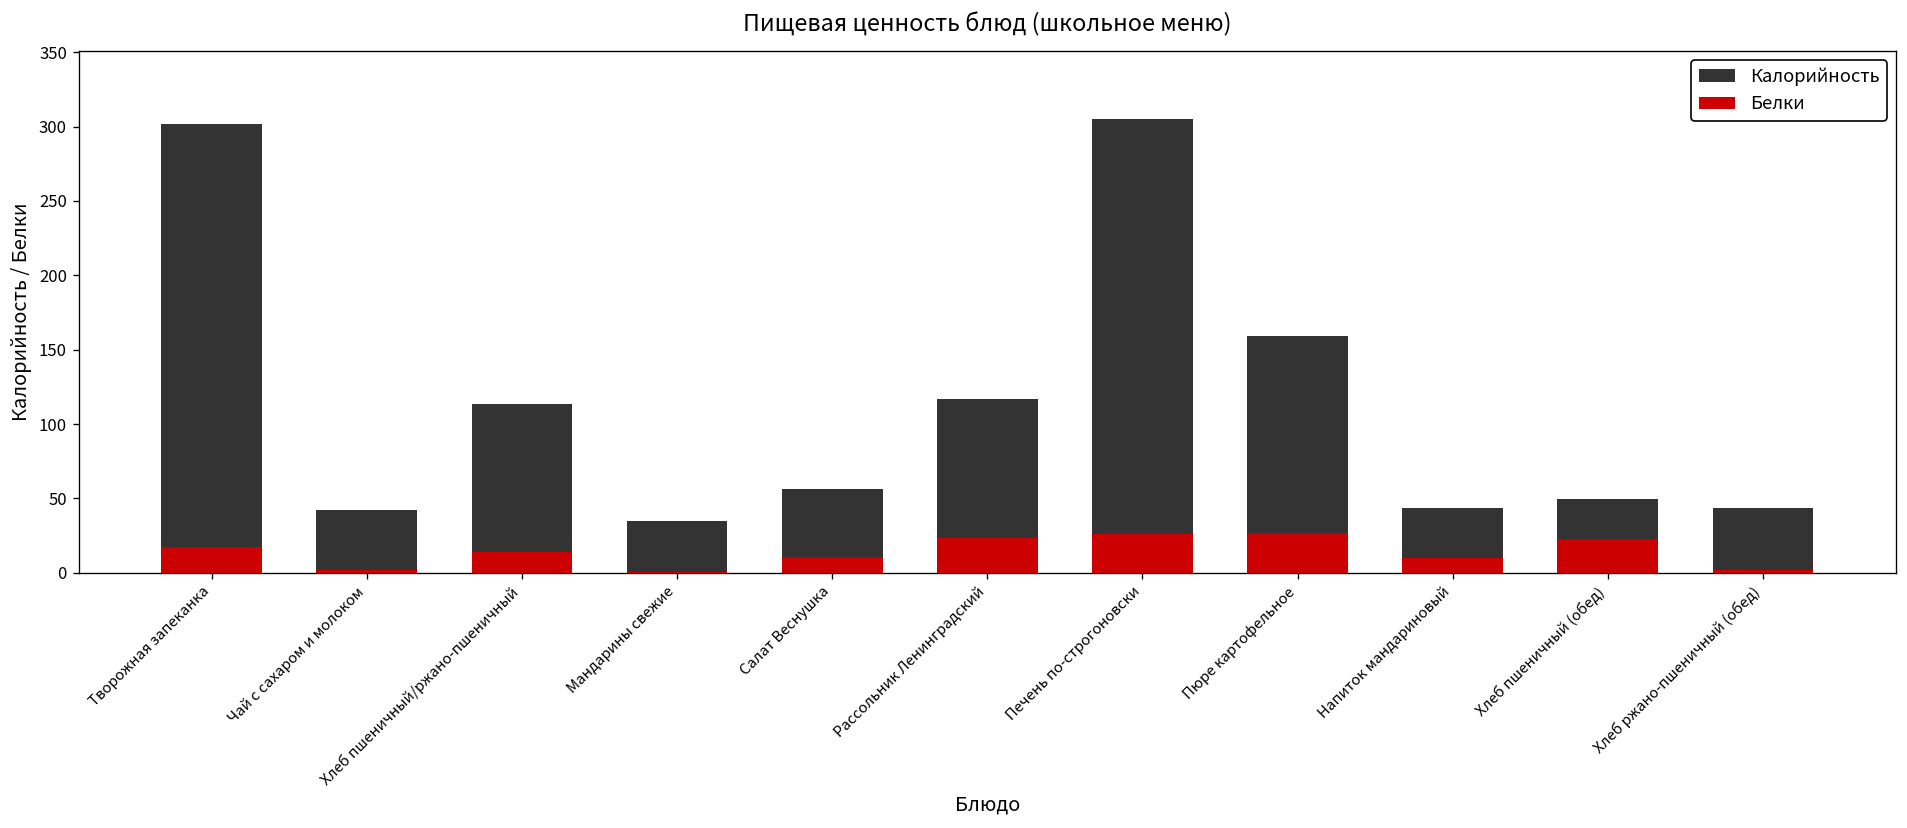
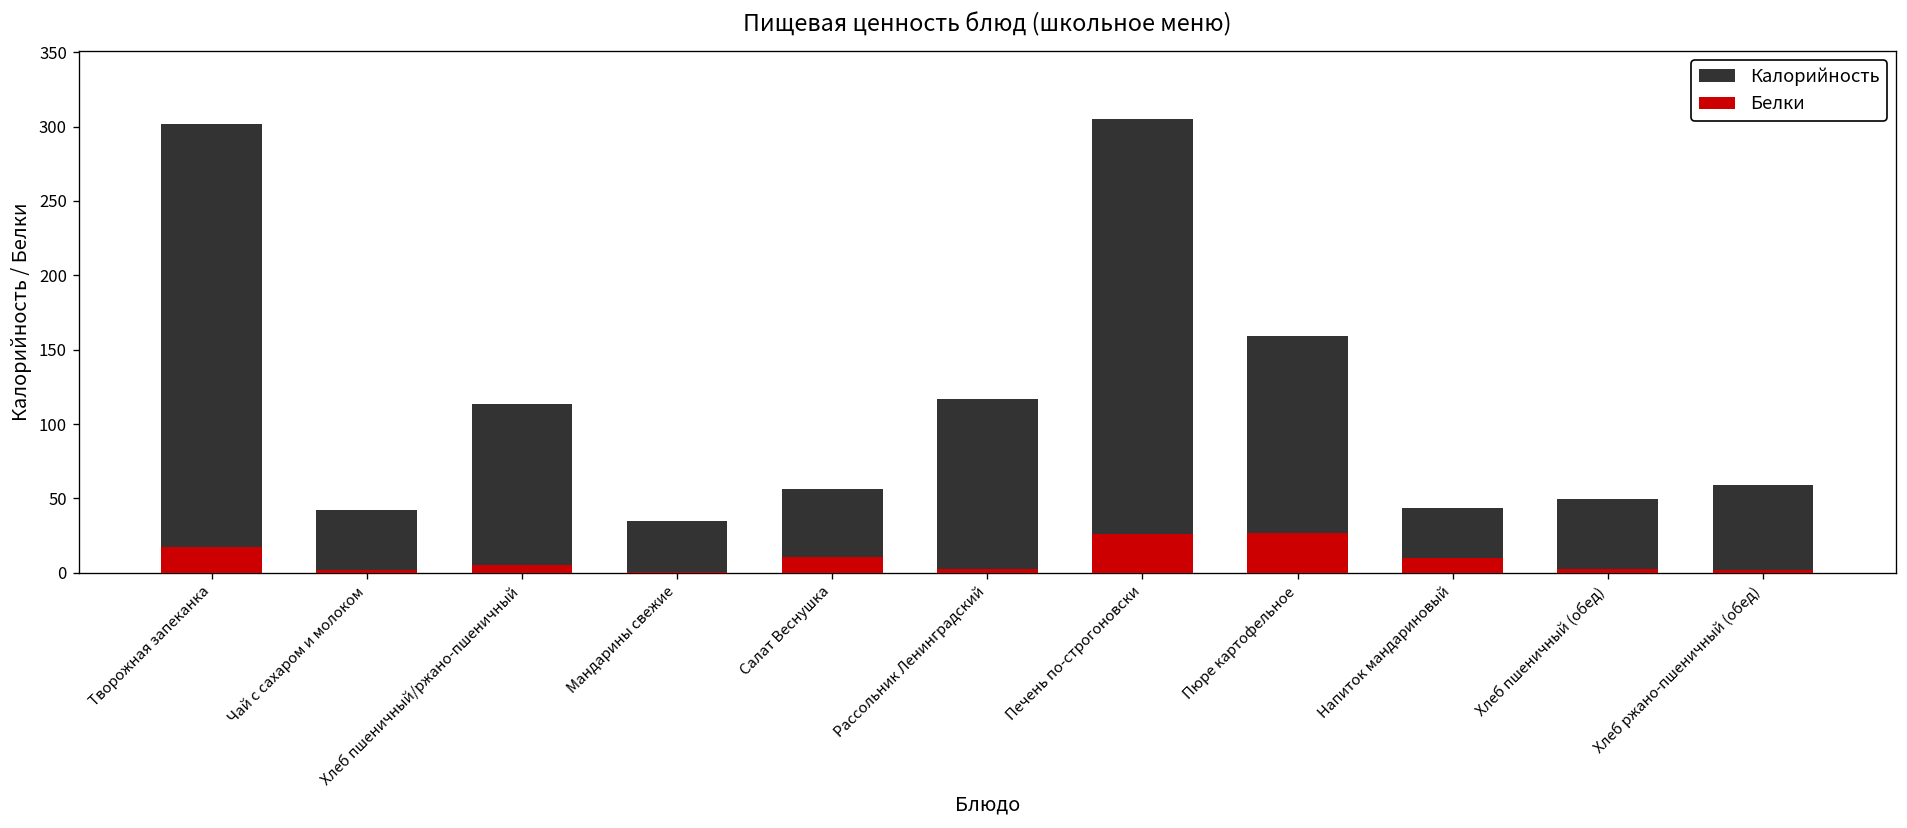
  {
    "Калорийность": {
      "Творожная запеканка": 302,
      "Чай с сахаром и молоком": 42,
      "Хлеб пшеничный/ржано-пшеничный": 113,
      "Мандарины свежие": 35,
      "Салат Веснушка": 56,
      "Рассольник Ленинградский": 117,
      "Печень по-строгоновски": 305,
      "Пюре картофельное": 159,
      "Напиток мандариновый": 43,
      "Хлеб пшеничный (обед)": 50,
-     "Хлеб ржано-пшеничный (обед)": 44
+     "Хлеб ржано-пшеничный (обед)": 59
    },
    "Белки": {
-     "Хлеб пшеничный/ржано-пшеничный": 14,
-     "Рассольник Ленинградский": 23,
-     "Хлеб пшеничный (обед)": 23
+     "Хлеб пшеничный/ржано-пшеничный": 5,
+     "Рассольник Ленинградский": 2,
+     "Хлеб пшеничный (обед)": 2
    }
  }
